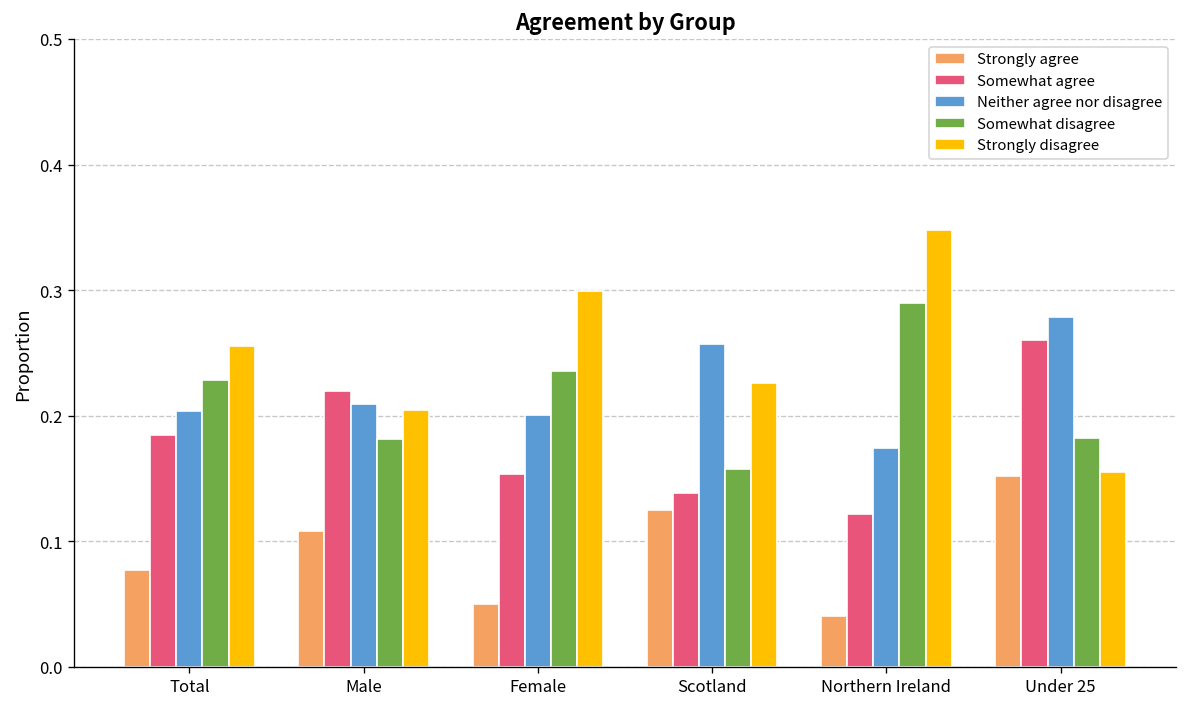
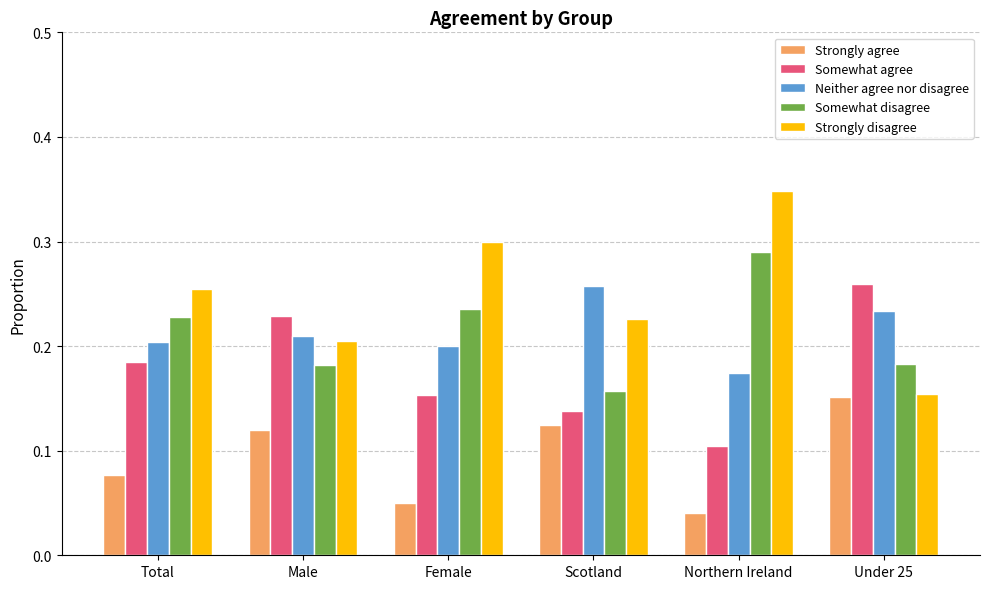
  {
    "Strongly agree": {
      "Total": 0.077,
-     "Male": 0.108,
+     "Male": 0.120,
      "Female": 0.050,
      "Scotland": 0.124,
      "Northern Ireland": 0.040,
      "Under 25": 0.151
    },
    "Somewhat agree": {
      "Total": 0.185,
-     "Male": 0.220,
+     "Male": 0.229,
      "Female": 0.153,
      "Scotland": 0.138,
-     "Northern Ireland": 0.122,
+     "Northern Ireland": 0.104,
      "Under 25": 0.260
    },
    "Neither agree nor disagree": {
      "Total": 0.204,
      "Male": 0.209,
      "Female": 0.200,
      "Scotland": 0.257,
      "Northern Ireland": 0.174,
-     "Under 25": 0.278
+     "Under 25": 0.233
    },
    "Somewhat disagree": {
      "Total": 0.228,
      "Male": 0.182,
      "Female": 0.236,
      "Scotland": 0.157,
      "Northern Ireland": 0.290,
      "Under 25": 0.182
    },
    "Strongly disagree": {
      "Total": 0.255,
      "Male": 0.205,
      "Female": 0.299,
      "Scotland": 0.226,
      "Northern Ireland": 0.348,
      "Under 25": 0.155
    }
  }
